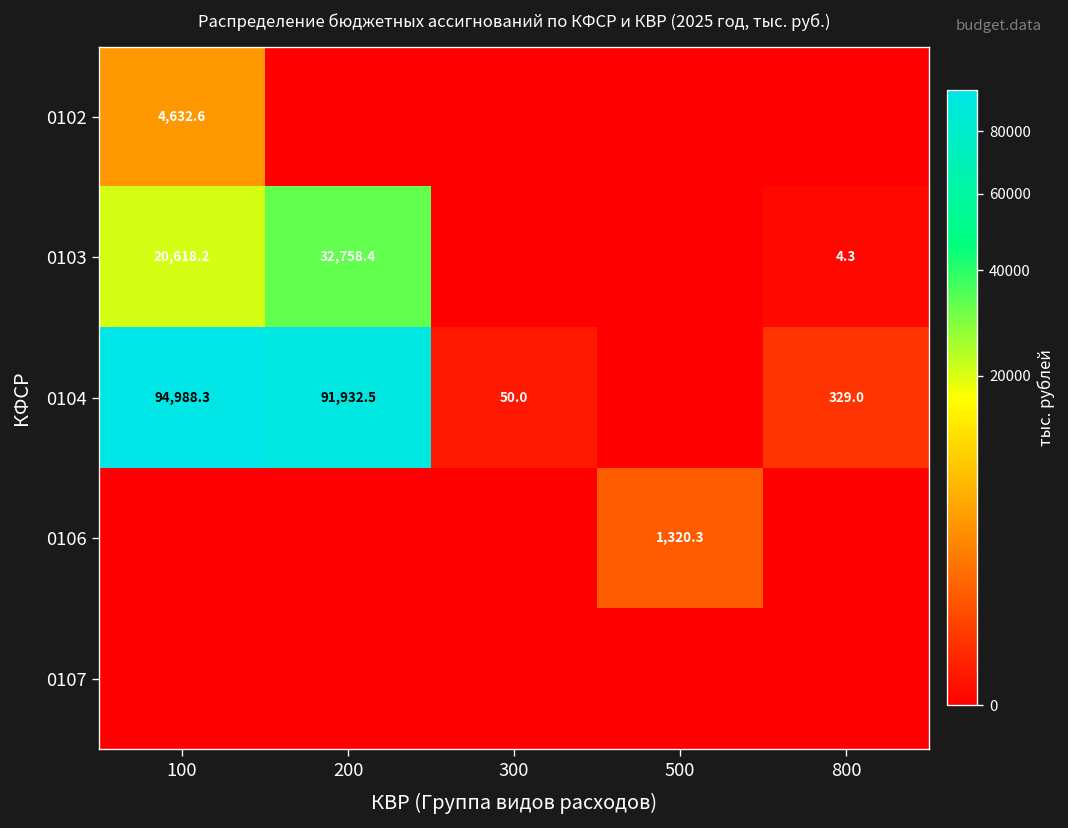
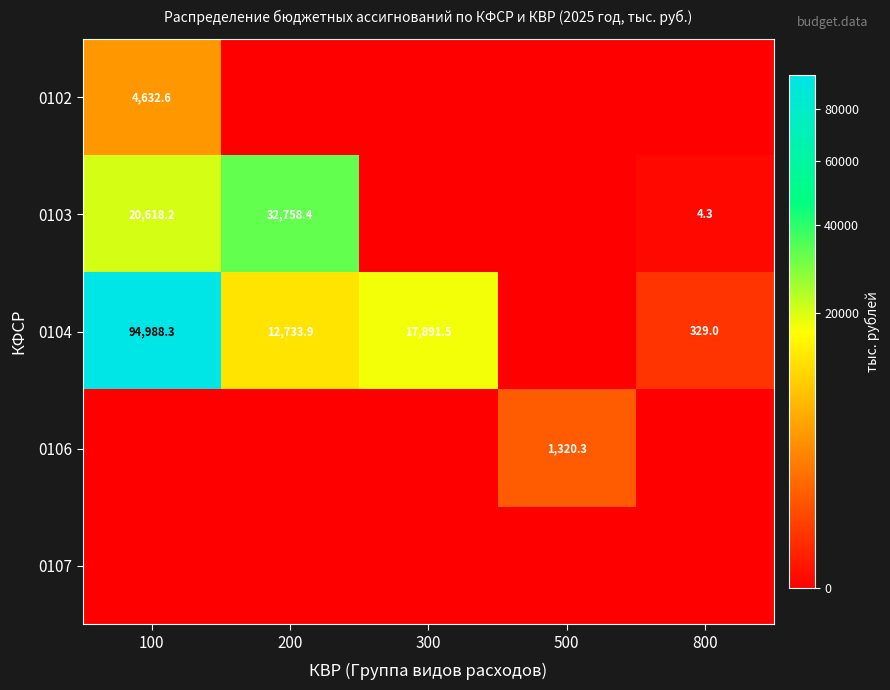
  {
    "0102": {
      "100": "4,632.6"
    },
    "0103": {
      "100": "20,618.2",
      "200": "32,758.4",
      "800": "4.3"
    },
    "0104": {
      "100": "94,988.3",
-     "200": "91,932.5",
-     "300": "50.0",
+     "200": "12,733.9",
+     "300": "17,891.5",
      "800": "329.0"
    },
    "0106": {
      "500": "1,320.3"
    }
  }
